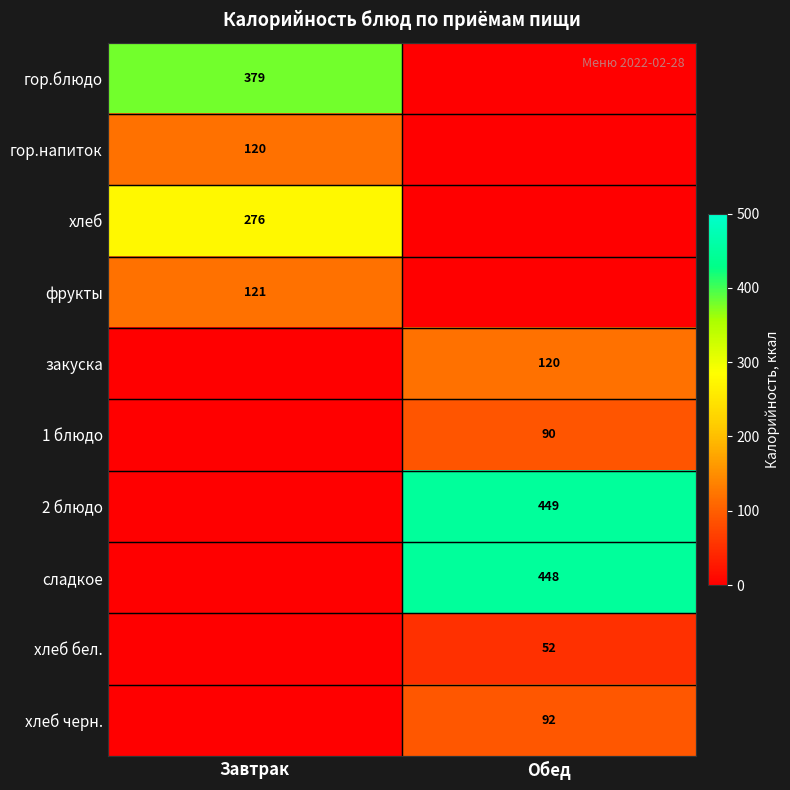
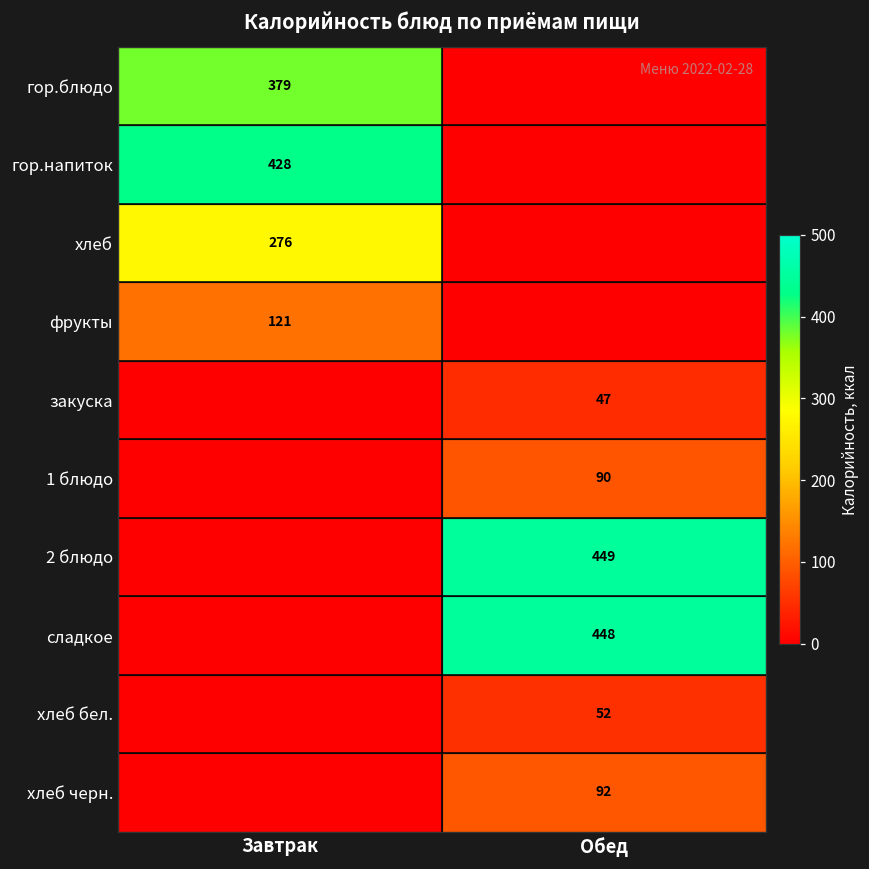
  {
    "гор.блюдо": {
      "Завтрак": 379
    },
    "гор.напиток": {
-     "Завтрак": 120
+     "Завтрак": 428
    },
    "хлеб": {
      "Завтрак": 276
    },
    "фрукты": {
      "Завтрак": 121
    },
    "закуска": {
-     "Обед": 120
+     "Обед": 47
    },
    "1 блюдо": {
      "Обед": 90
    },
    "2 блюдо": {
      "Обед": 449
    },
    "сладкое": {
      "Обед": 448
    },
    "хлеб бел.": {
      "Обед": 52
    },
    "хлеб черн.": {
      "Обед": 92
    }
  }
